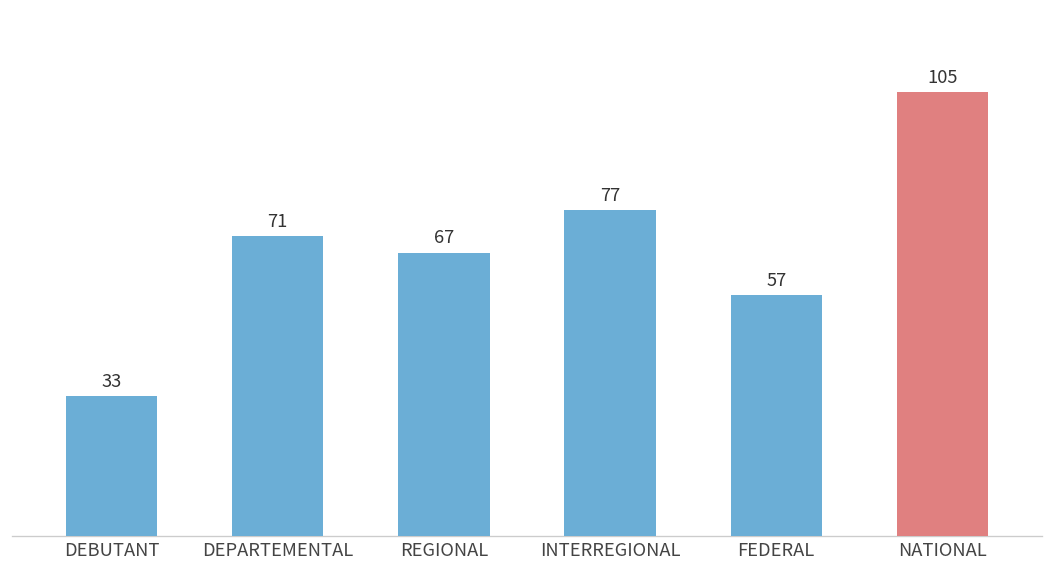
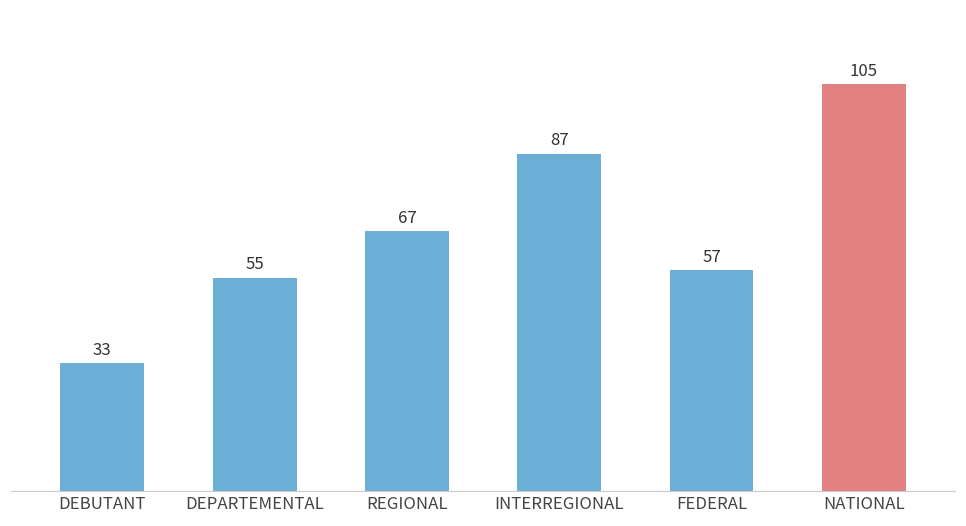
  {
    "DEBUTANT": 33,
-   "DEPARTEMENTAL": 71,
+   "DEPARTEMENTAL": 55,
    "REGIONAL": 67,
-   "INTERREGIONAL": 77,
+   "INTERREGIONAL": 87,
    "FEDERAL": 57,
    "NATIONAL": 105
  }
